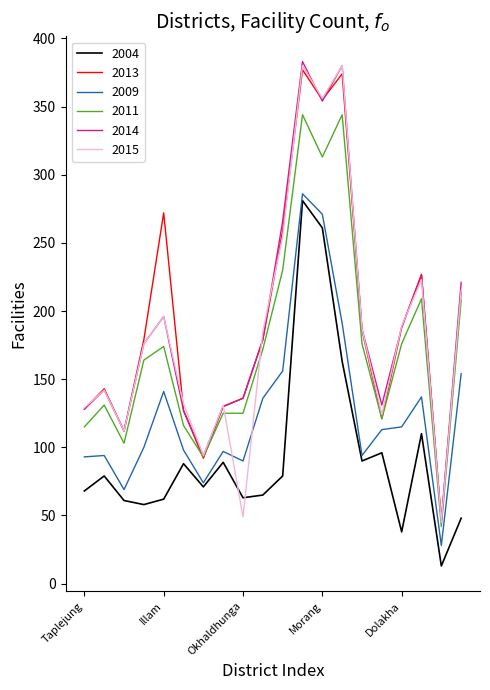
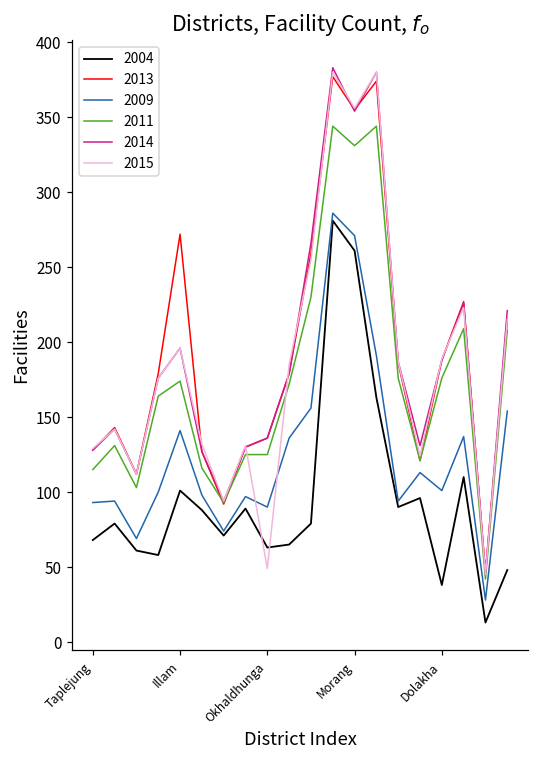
  {
    "2004": {
      "Taplejung": 68,
-     "Illam": 62,
+     "Illam": 101,
      "Okhaldhunga": 63,
      "Morang": 261,
      "Dolakha": 38
    },
    "2013": {
      "Illam": 272
    },
    "2009": {
      "Taplejung": 93,
      "Illam": 141,
      "Okhaldhunga": 90,
      "Morang": 271,
-     "Dolakha": 115
+     "Dolakha": 101
    },
    "2011": {
      "Taplejung": 115,
      "Illam": 174,
      "Okhaldhunga": 125,
-     "Morang": 313,
+     "Morang": 331,
      "Dolakha": 176
    },
    "2015": {
      "Okhaldhunga": 49
    }
  }
